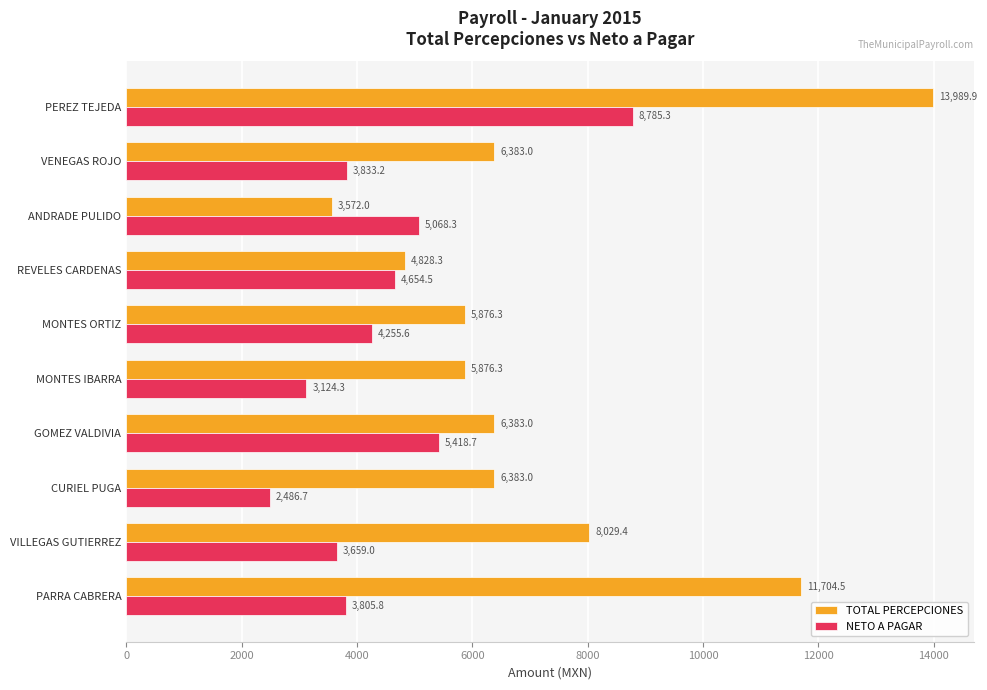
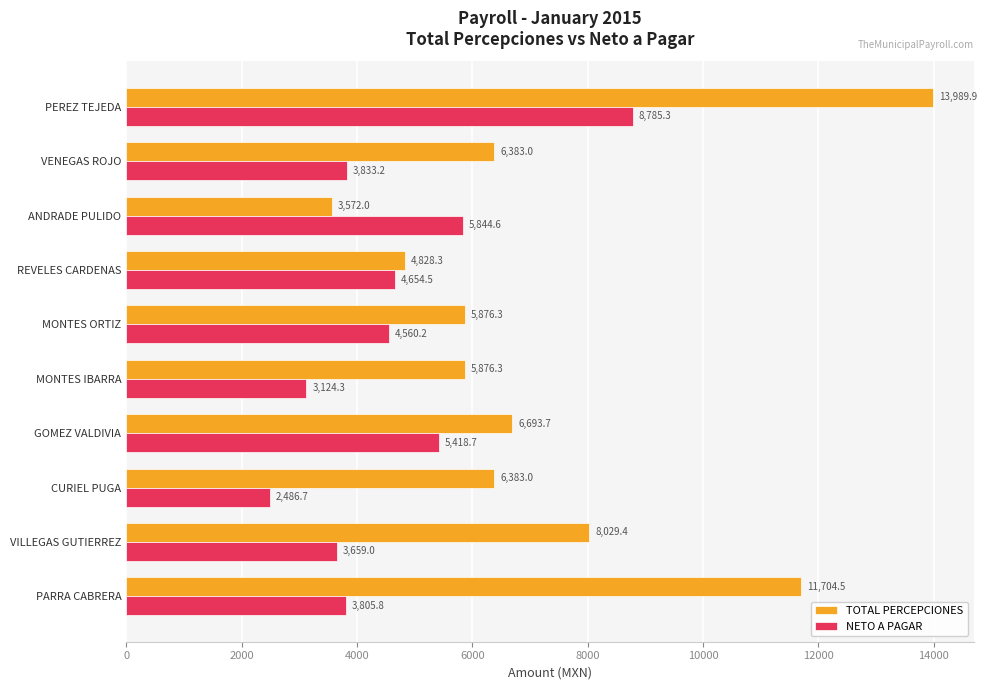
  {
    "TOTAL PERCEPCIONES": {
      "PEREZ TEJEDA": "13,989.9",
      "VENEGAS ROJO": "6,383.0",
      "ANDRADE PULIDO": "3,572.0",
      "REVELES CARDENAS": "4,828.3",
      "MONTES ORTIZ": "5,876.3",
      "MONTES IBARRA": "5,876.3",
-     "GOMEZ VALDIVIA": "6,383.0",
+     "GOMEZ VALDIVIA": "6,693.7",
      "CURIEL PUGA": "6,383.0",
      "VILLEGAS GUTIERREZ": "8,029.4",
      "PARRA CABRERA": "11,704.5"
    },
    "NETO A PAGAR": {
      "PEREZ TEJEDA": "8,785.3",
      "VENEGAS ROJO": "3,833.2",
-     "ANDRADE PULIDO": "5,068.3",
+     "ANDRADE PULIDO": "5,844.6",
      "REVELES CARDENAS": "4,654.5",
-     "MONTES ORTIZ": "4,255.6",
+     "MONTES ORTIZ": "4,560.2",
      "MONTES IBARRA": "3,124.3",
      "GOMEZ VALDIVIA": "5,418.7",
      "CURIEL PUGA": "2,486.7",
      "VILLEGAS GUTIERREZ": "3,659.0",
      "PARRA CABRERA": "3,805.8"
    }
  }
